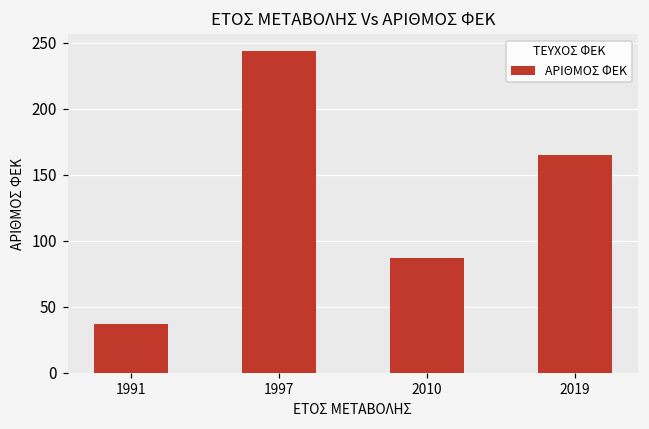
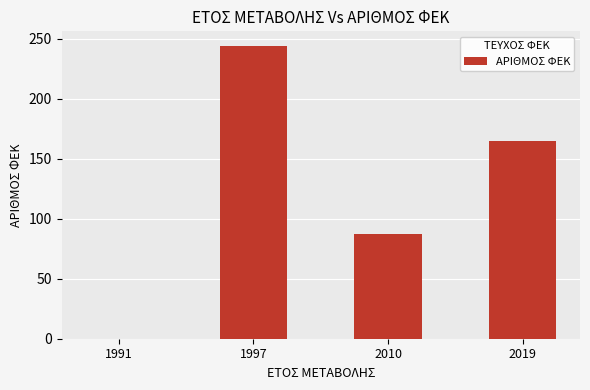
  {
-   "1991": 37,
+   "1991": 0,
    "1997": 244,
    "2010": 87,
    "2019": 165
  }
